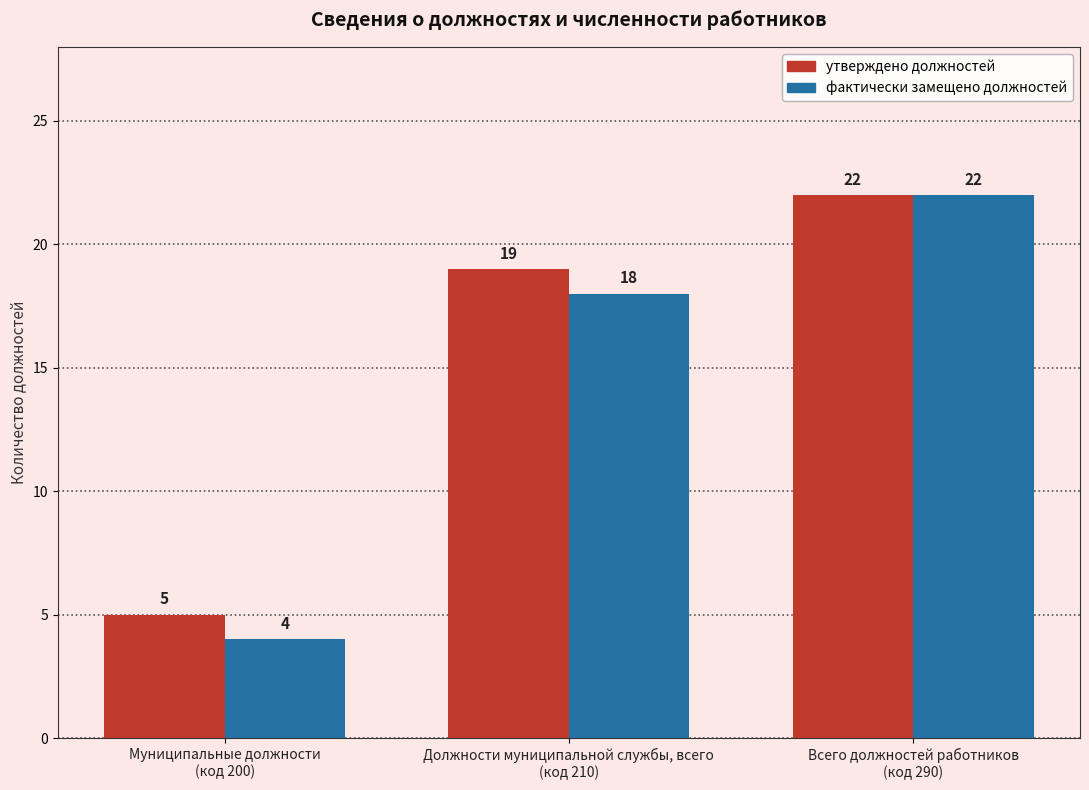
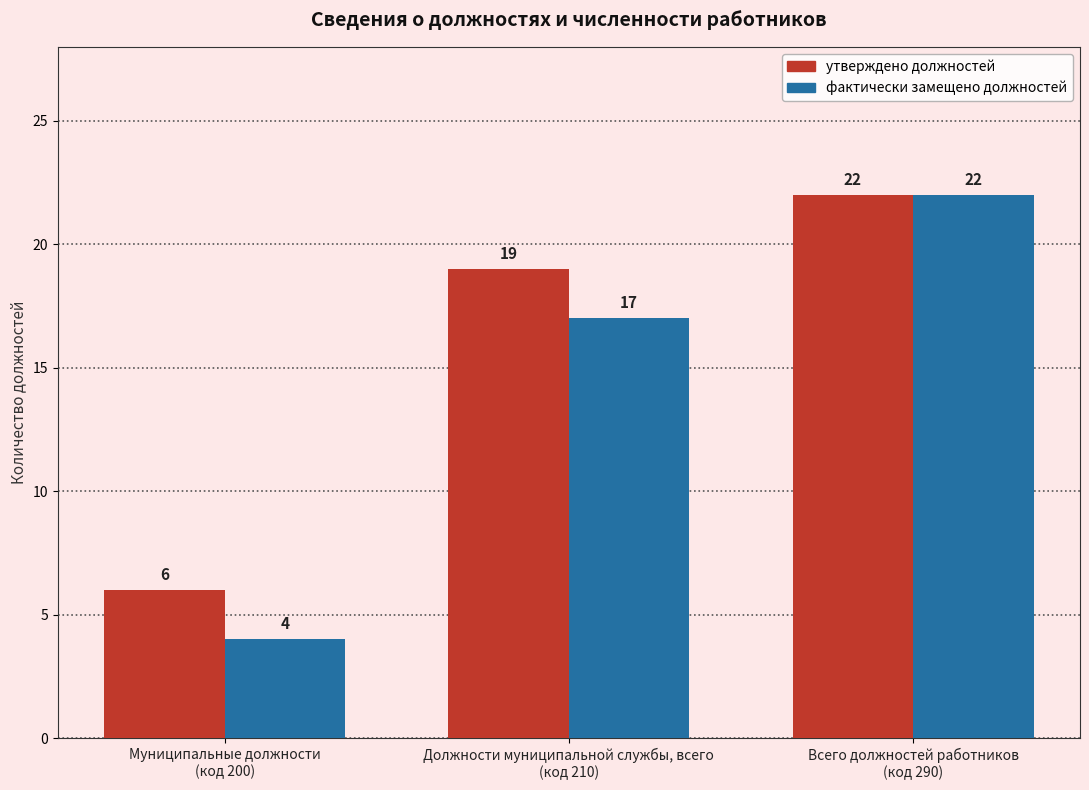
  {
    "утверждено должностей": {
-     "Муниципальные должности (код 200)": 5,
+     "Муниципальные должности (код 200)": 6,
      "Должности муниципальной службы, всего (код 210)": 19,
      "Всего должностей работников (код 290)": 22
    },
    "фактически замещено должностей": {
      "Муниципальные должности (код 200)": 4,
-     "Должности муниципальной службы, всего (код 210)": 18,
+     "Должности муниципальной службы, всего (код 210)": 17,
      "Всего должностей работников (код 290)": 22
    }
  }
